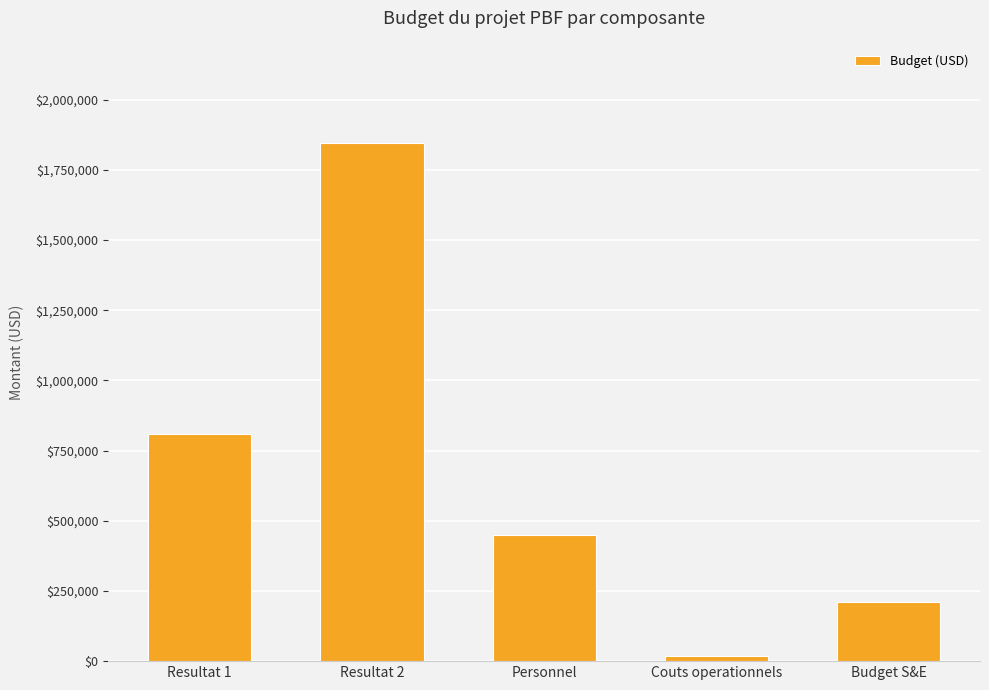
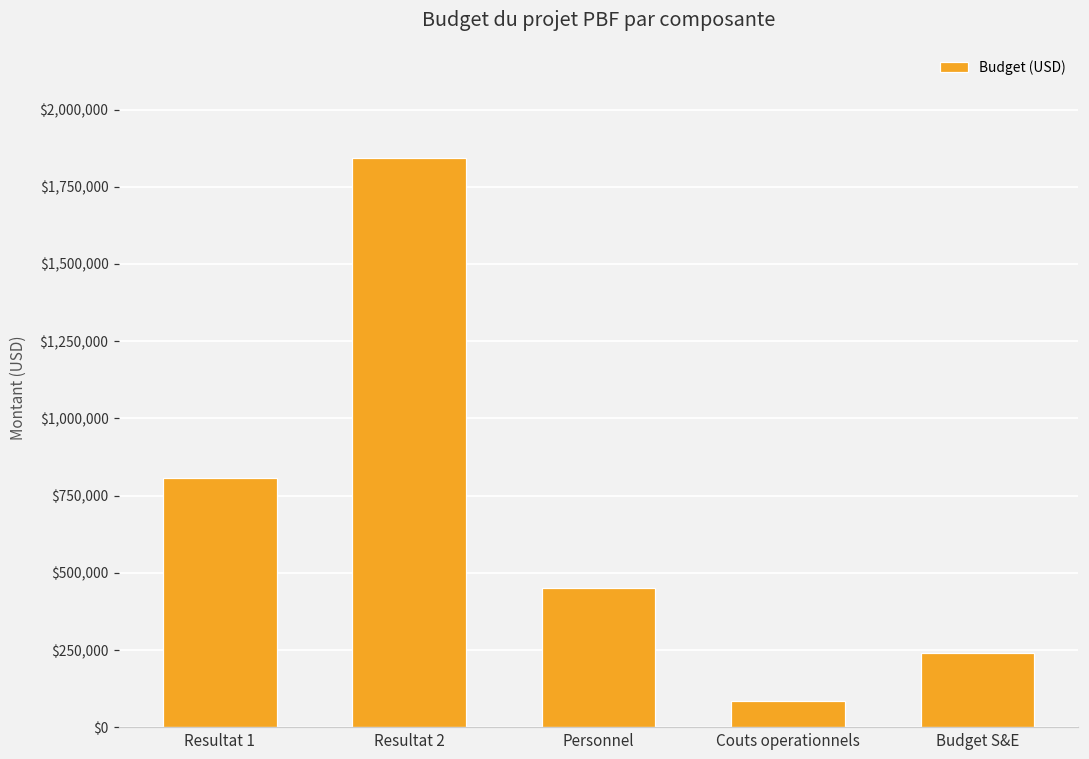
  {
    "Resultat 1": "$810,000",
    "Resultat 2": "$1,840,000",
    "Personnel": "$450,000",
-   "Couts operationnels": "$20,000",
-   "Budget S&E": "$210,000"
+   "Couts operationnels": "$80,000",
+   "Budget S&E": "$240,000"
  }
